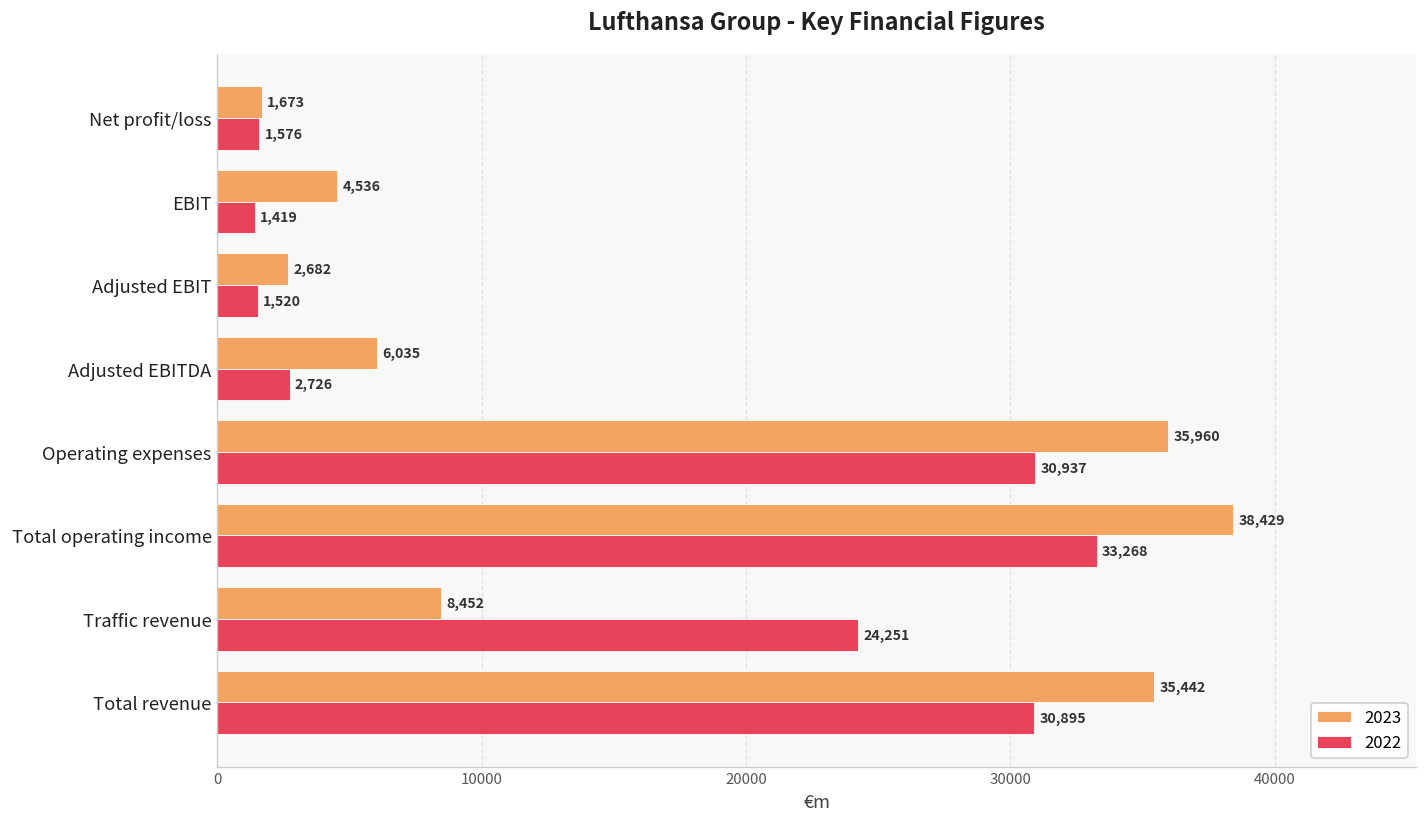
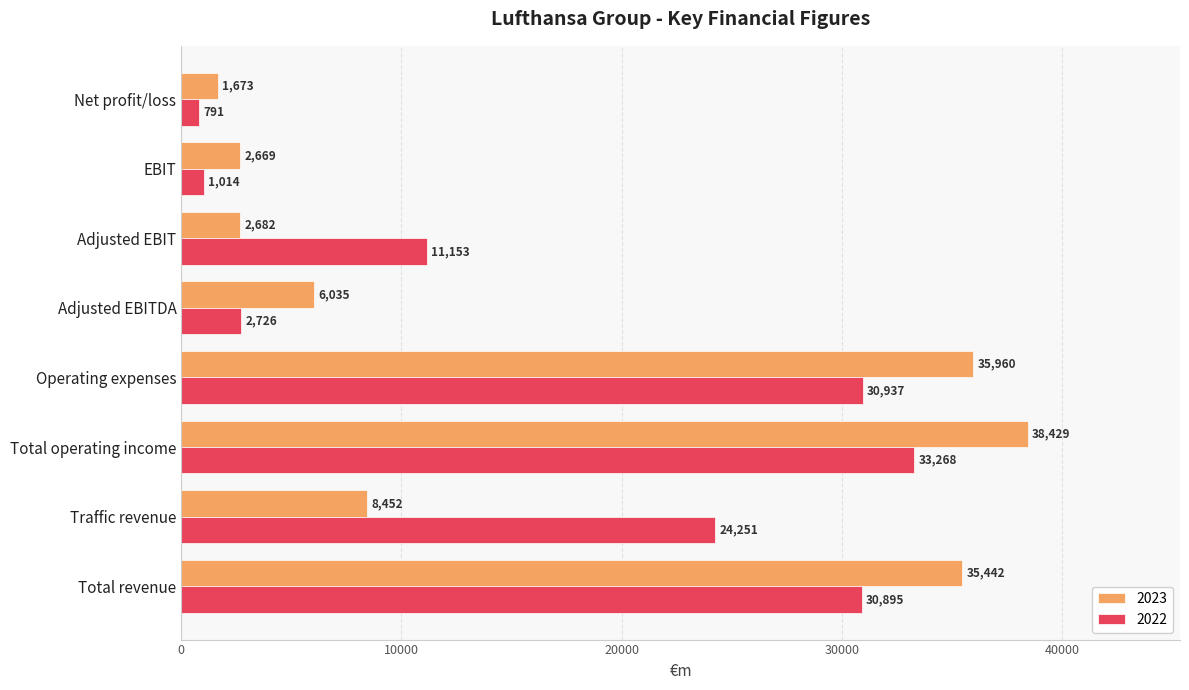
  {
    "2023": {
      "Net profit/loss": "1,673",
-     "EBIT": "4,536",
+     "EBIT": "2,669",
      "Adjusted EBIT": "2,682",
      "Adjusted EBITDA": "6,035",
      "Operating expenses": "35,960",
      "Total operating income": "38,429",
      "Traffic revenue": "8,452",
      "Total revenue": "35,442"
    },
    "2022": {
-     "Net profit/loss": "1,576",
-     "EBIT": "1,419",
-     "Adjusted EBIT": "1,520",
+     "Net profit/loss": "791",
+     "EBIT": "1,014",
+     "Adjusted EBIT": "11,153",
      "Adjusted EBITDA": "2,726",
      "Operating expenses": "30,937",
      "Total operating income": "33,268",
      "Traffic revenue": "24,251",
      "Total revenue": "30,895"
    }
  }
